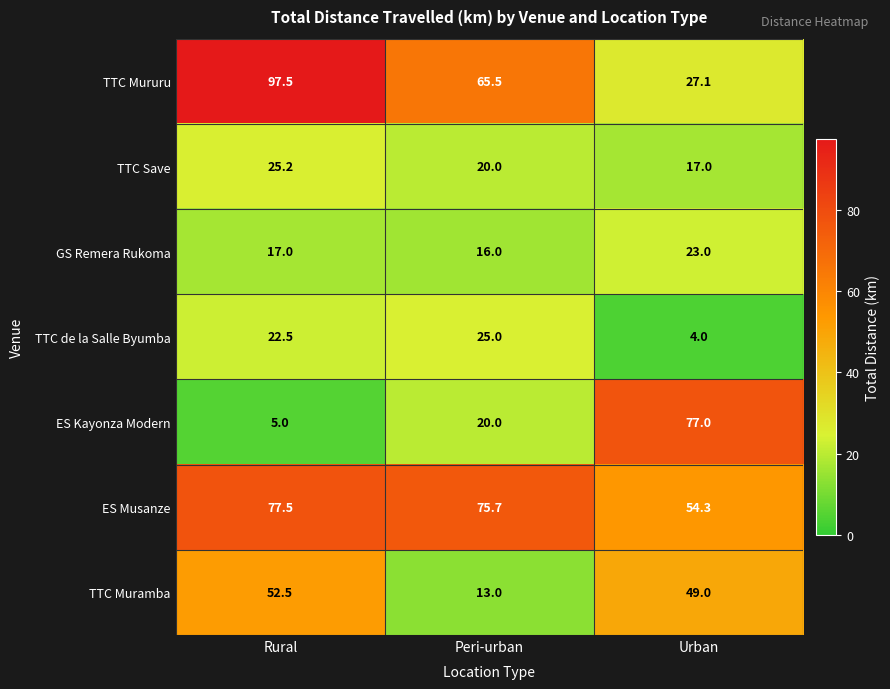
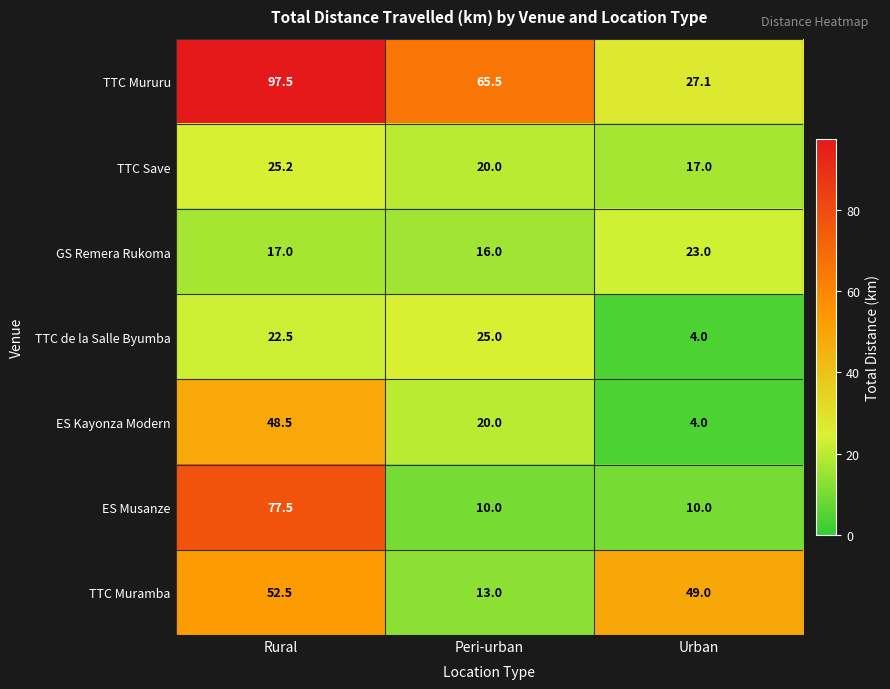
  {
    "TTC Mururu": {
      "Rural": 97.5,
      "Peri-urban": 65.5,
      "Urban": 27.1
    },
    "TTC Save": {
      "Rural": 25.2,
      "Peri-urban": 20.0,
      "Urban": 17.0
    },
    "GS Remera Rukoma": {
      "Rural": 17.0,
      "Peri-urban": 16.0,
      "Urban": 23.0
    },
    "TTC de la Salle Byumba": {
      "Rural": 22.5,
      "Peri-urban": 25.0,
      "Urban": 4.0
    },
    "ES Kayonza Modern": {
-     "Rural": 5.0,
+     "Rural": 48.5,
      "Peri-urban": 20.0,
-     "Urban": 77.0
+     "Urban": 4.0
    },
    "ES Musanze": {
      "Rural": 77.5,
-     "Peri-urban": 75.7,
-     "Urban": 54.3
+     "Peri-urban": 10.0,
+     "Urban": 10.0
    },
    "TTC Muramba": {
      "Rural": 52.5,
      "Peri-urban": 13.0,
      "Urban": 49.0
    }
  }
